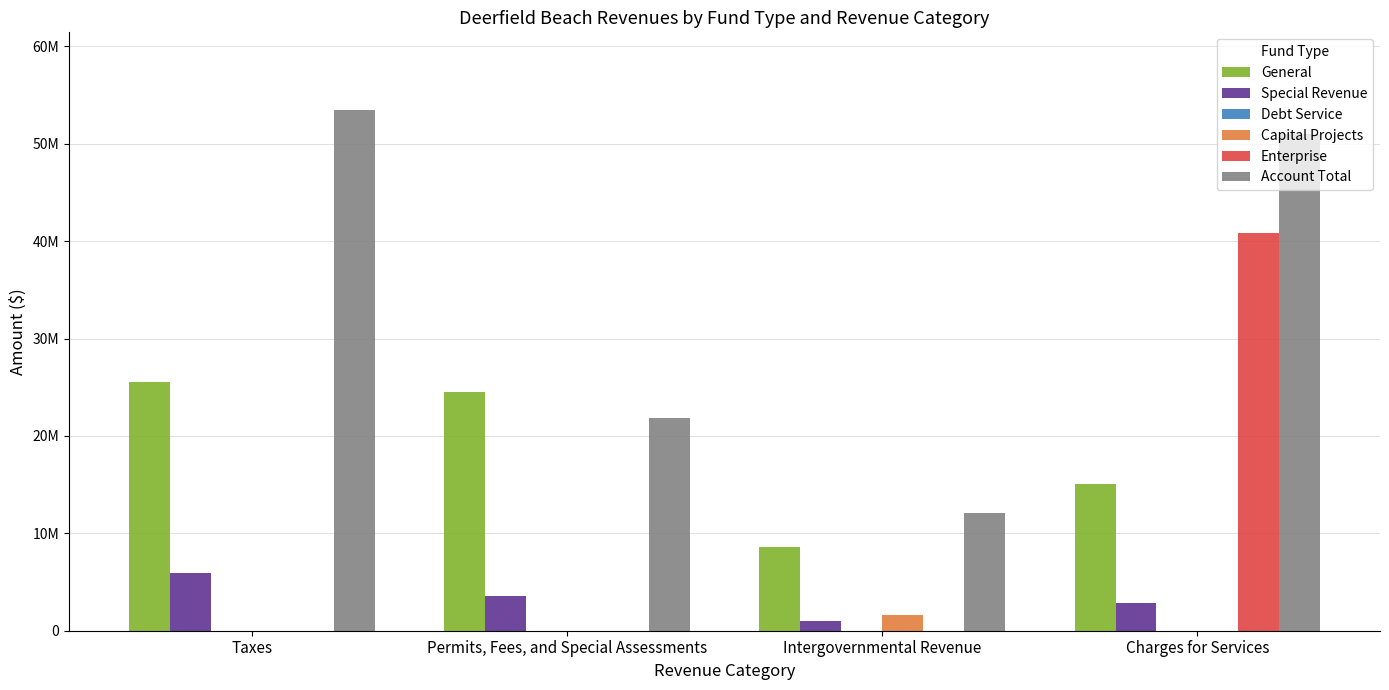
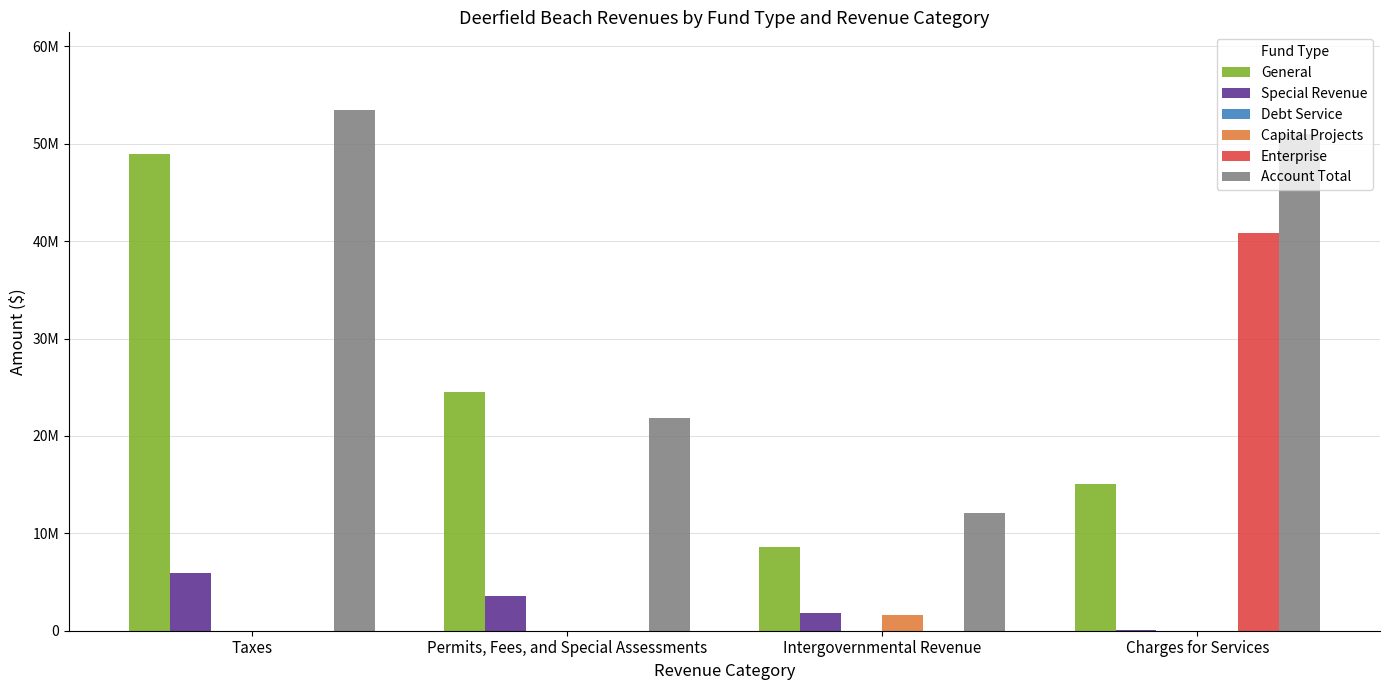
  {
    "General": {
-     "Taxes": 25000000,
+     "Taxes": 49000000,
      "Permits, Fees, and Special Assessments": 25000000,
      "Intergovernmental Revenue": 9000000,
      "Charges for Services": 15000000
    },
    "Special Revenue": {
      "Taxes": 6000000,
      "Permits, Fees, and Special Assessments": 4000000,
-     "Intergovernmental Revenue": 1000000,
-     "Charges for Services": 3000000
+     "Intergovernmental Revenue": 2000000,
+     "Charges for Services": 0
    },
    "Debt Service": {
      "Taxes": 0,
      "Permits, Fees, and Special Assessments": 0,
      "Intergovernmental Revenue": 0,
      "Charges for Services": 0
    },
    "Account Total": {
      "Taxes": 53000000,
      "Permits, Fees, and Special Assessments": 22000000,
      "Intergovernmental Revenue": 12000000
    }
  }
